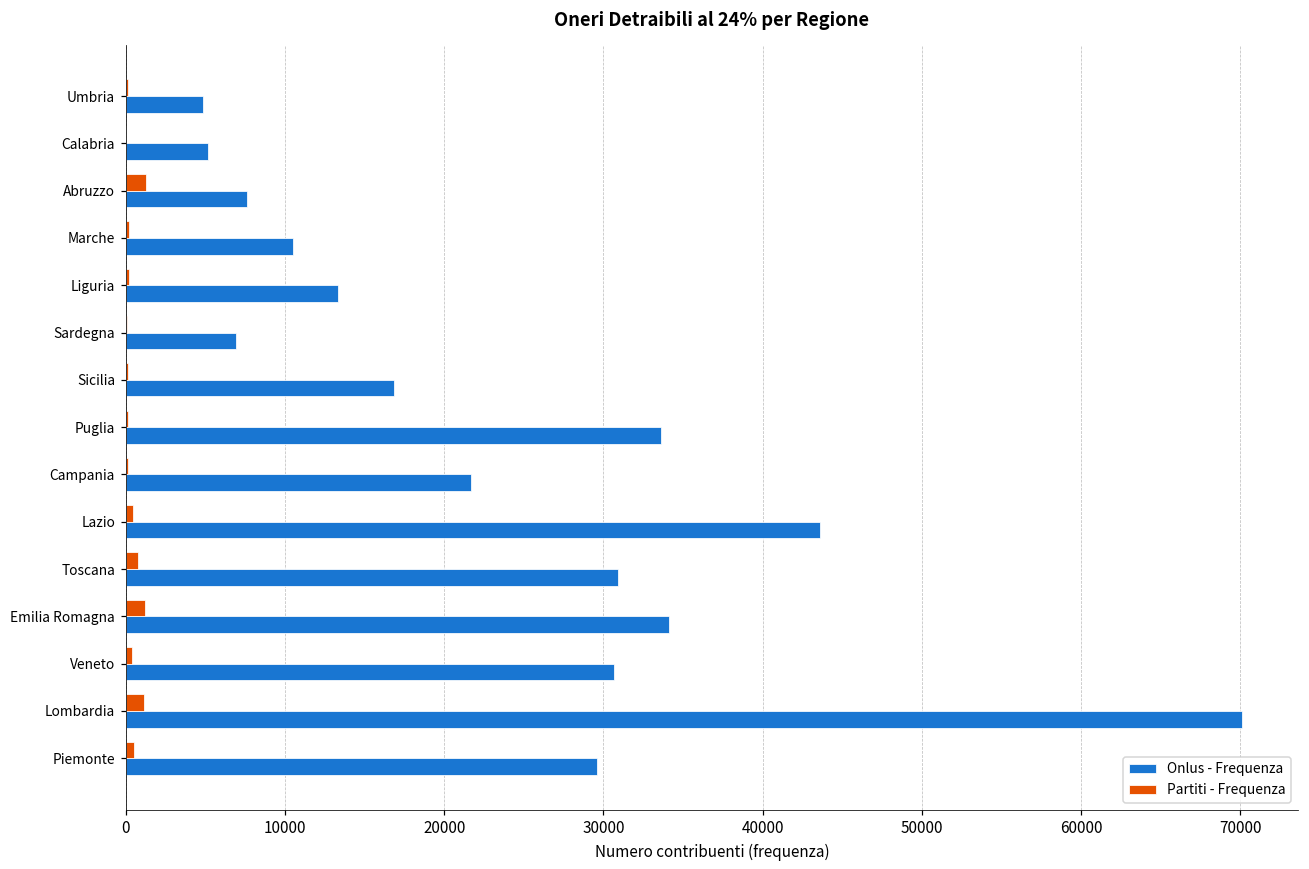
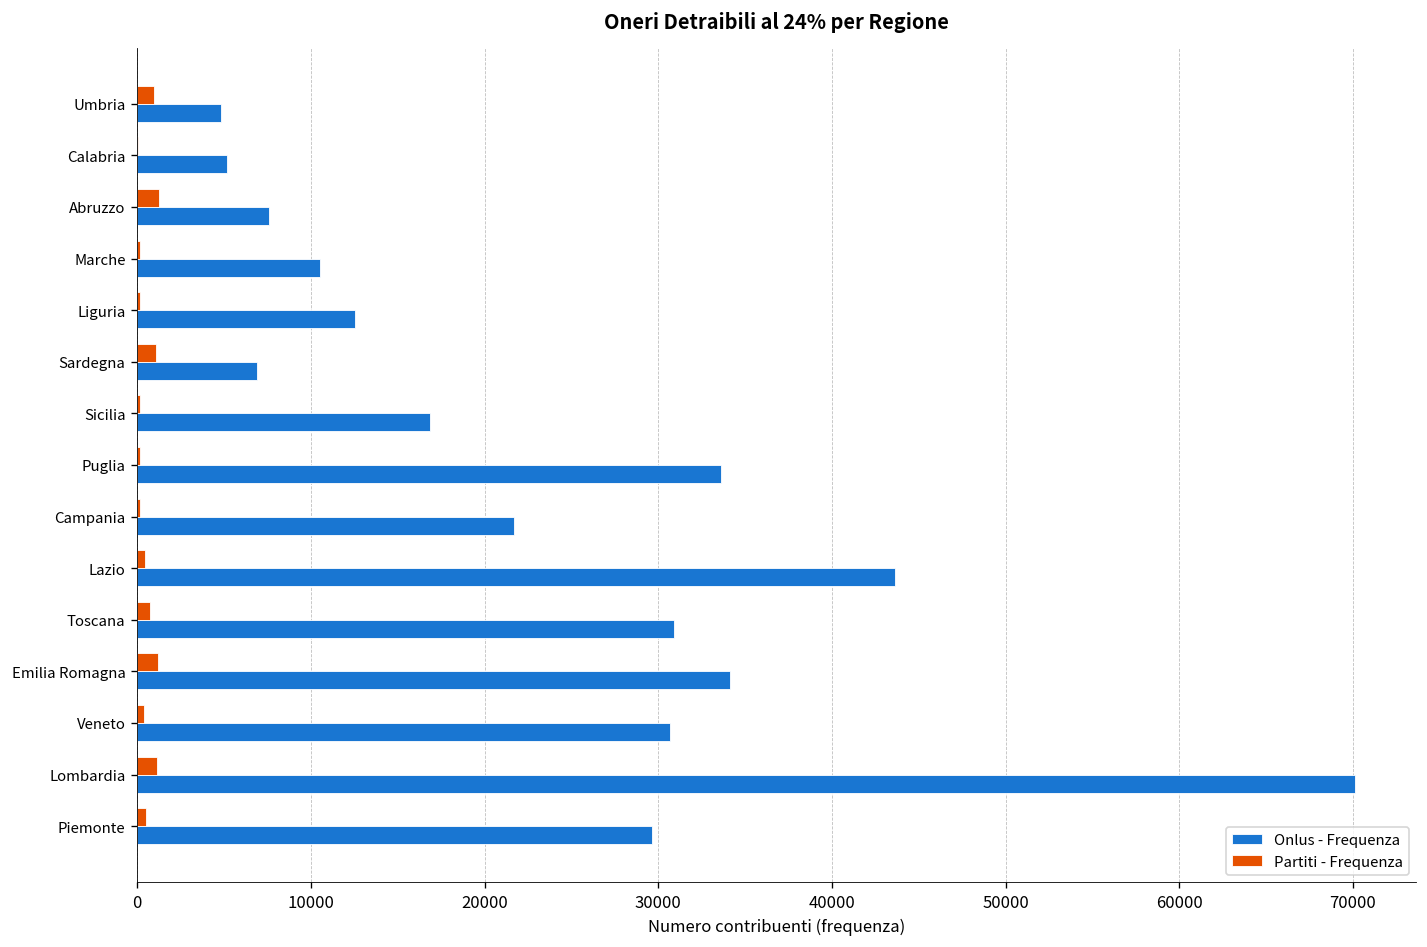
  {
    "Onlus - Frequenza": {
      "Umbria": 4900,
      "Calabria": 5200,
      "Abruzzo": 7600,
      "Marche": 10500,
-     "Liguria": 13300,
+     "Liguria": 12600,
      "Sardegna": 6900,
      "Sicilia": 16800,
      "Puglia": 33600,
      "Campania": 21700,
      "Lazio": 43600,
      "Toscana": 30900,
      "Emilia Romagna": 34100,
      "Veneto": 30700,
      "Lombardia": 70100,
      "Piemonte": 29600
    },
    "Partiti - Frequenza": {
-     "Umbria": 200,
+     "Umbria": 1000,
      "Abruzzo": 1300,
      "Marche": 200,
      "Liguria": 200,
-     "Sardegna": 100,
+     "Sardegna": 1100,
      "Lazio": 500,
      "Toscana": 700,
      "Emilia Romagna": 1200,
      "Veneto": 400,
      "Lombardia": 1200,
      "Piemonte": 500
    }
  }
